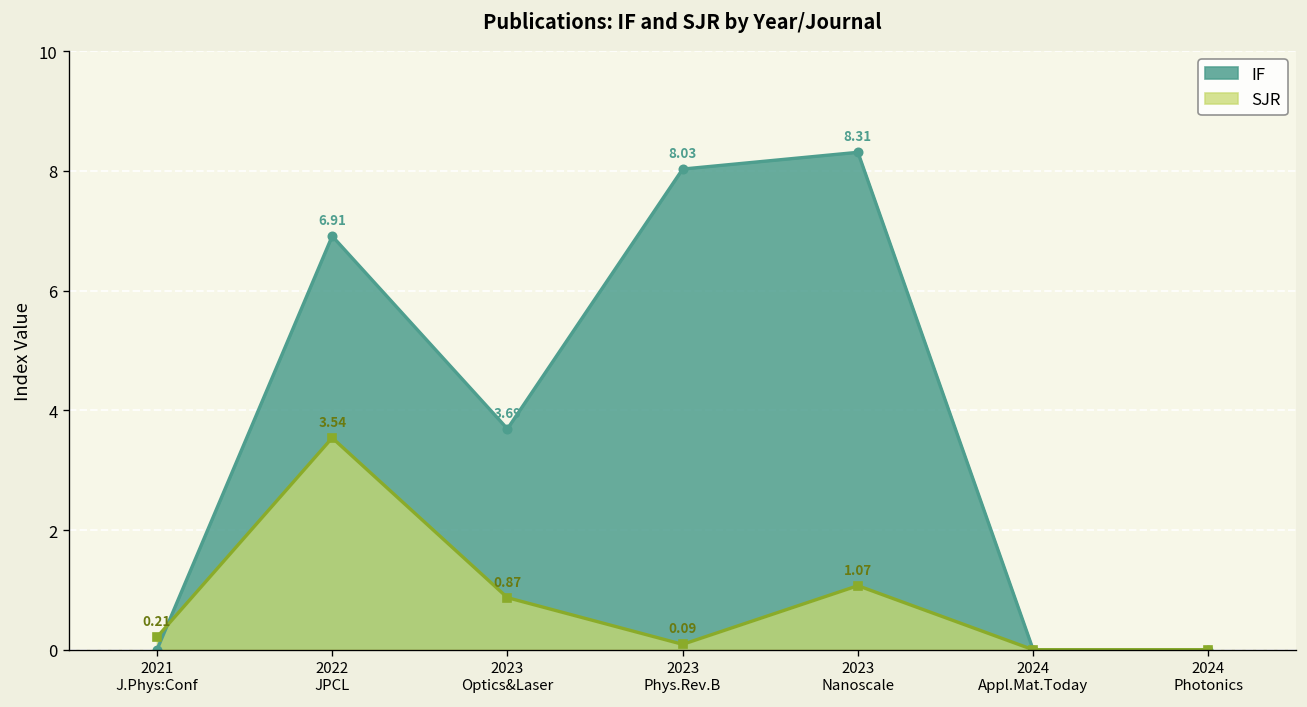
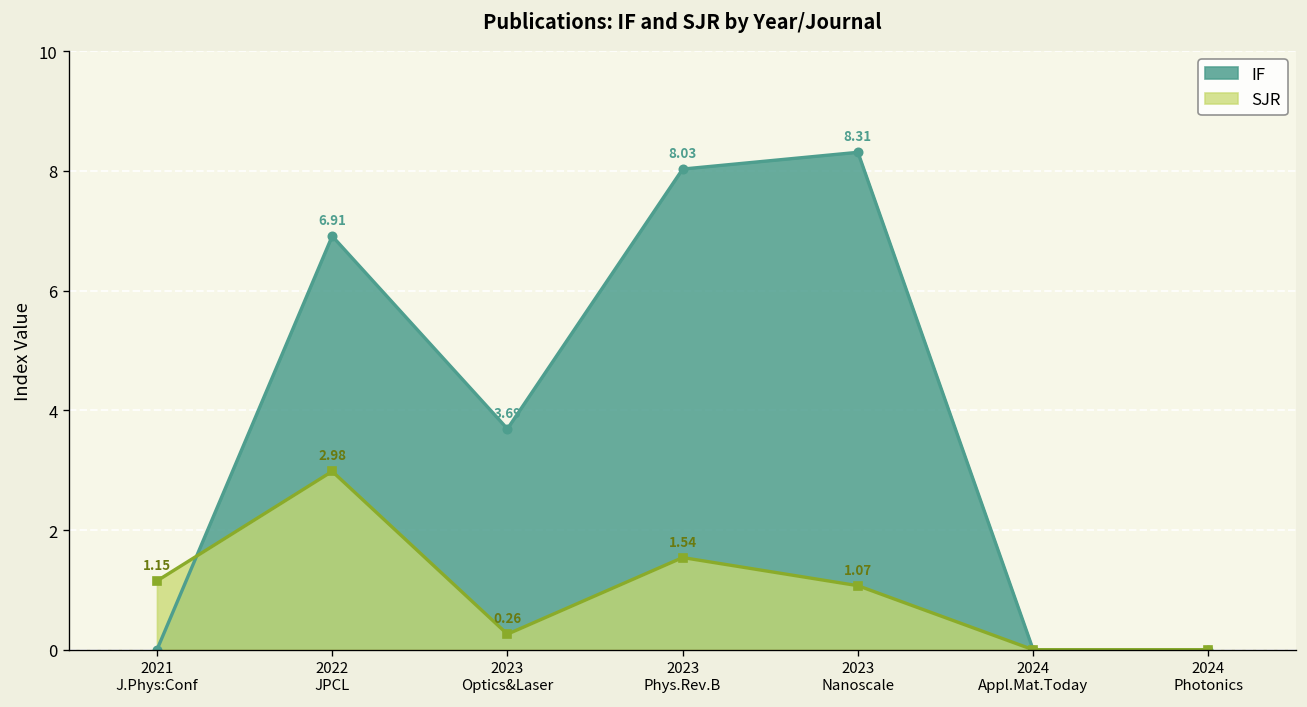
  {
    "IF": {
      "2022 JPCL": 6.91,
      "2023 Optics&Laser": 3.69,
      "2023 Phys.Rev.B": 8.03,
      "2023 Nanoscale": 8.31
    },
    "SJR": {
-     "2021 J.Phys:Conf": 0.21,
-     "2022 JPCL": 3.54,
-     "2023 Optics&Laser": 0.87,
-     "2023 Phys.Rev.B": 0.09,
+     "2021 J.Phys:Conf": 1.15,
+     "2022 JPCL": 2.98,
+     "2023 Optics&Laser": 0.26,
+     "2023 Phys.Rev.B": 1.54,
      "2023 Nanoscale": 1.07
    }
  }
